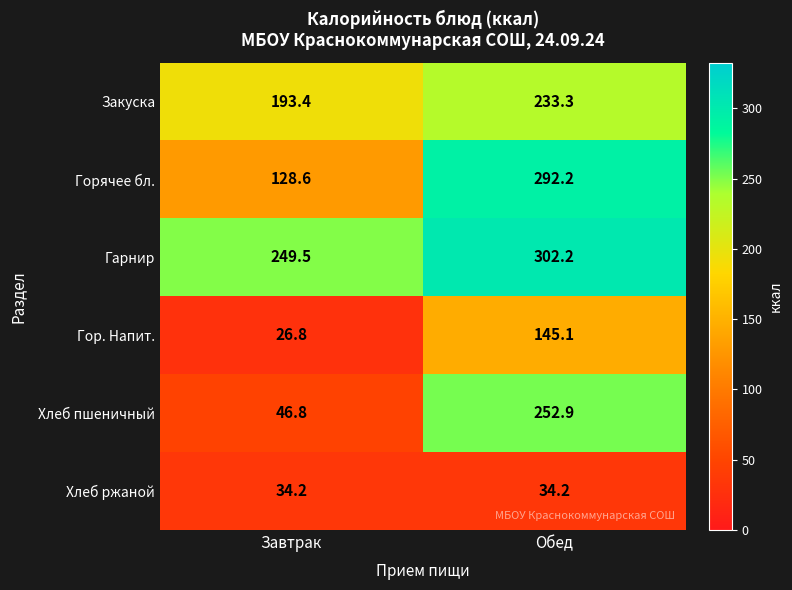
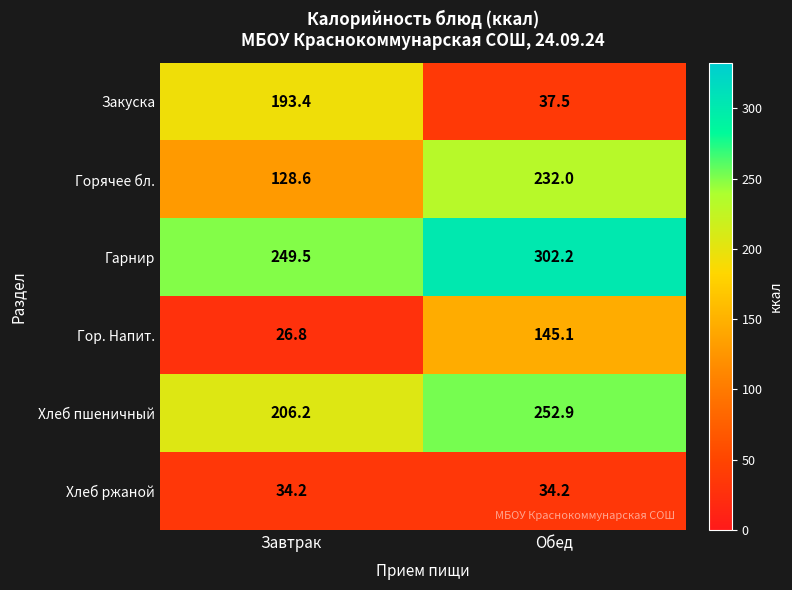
  {
    "Закуска": {
      "Завтрак": 193.4,
-     "Обед": 233.3
+     "Обед": 37.5
    },
    "Горячее бл.": {
      "Завтрак": 128.6,
-     "Обед": 292.2
+     "Обед": 232.0
    },
    "Гарнир": {
      "Завтрак": 249.5,
      "Обед": 302.2
    },
    "Гор. Напит.": {
      "Завтрак": 26.8,
      "Обед": 145.1
    },
    "Хлеб пшеничный": {
-     "Завтрак": 46.8,
+     "Завтрак": 206.2,
      "Обед": 252.9
    },
    "Хлеб ржаной": {
      "Завтрак": 34.2
    }
  }
